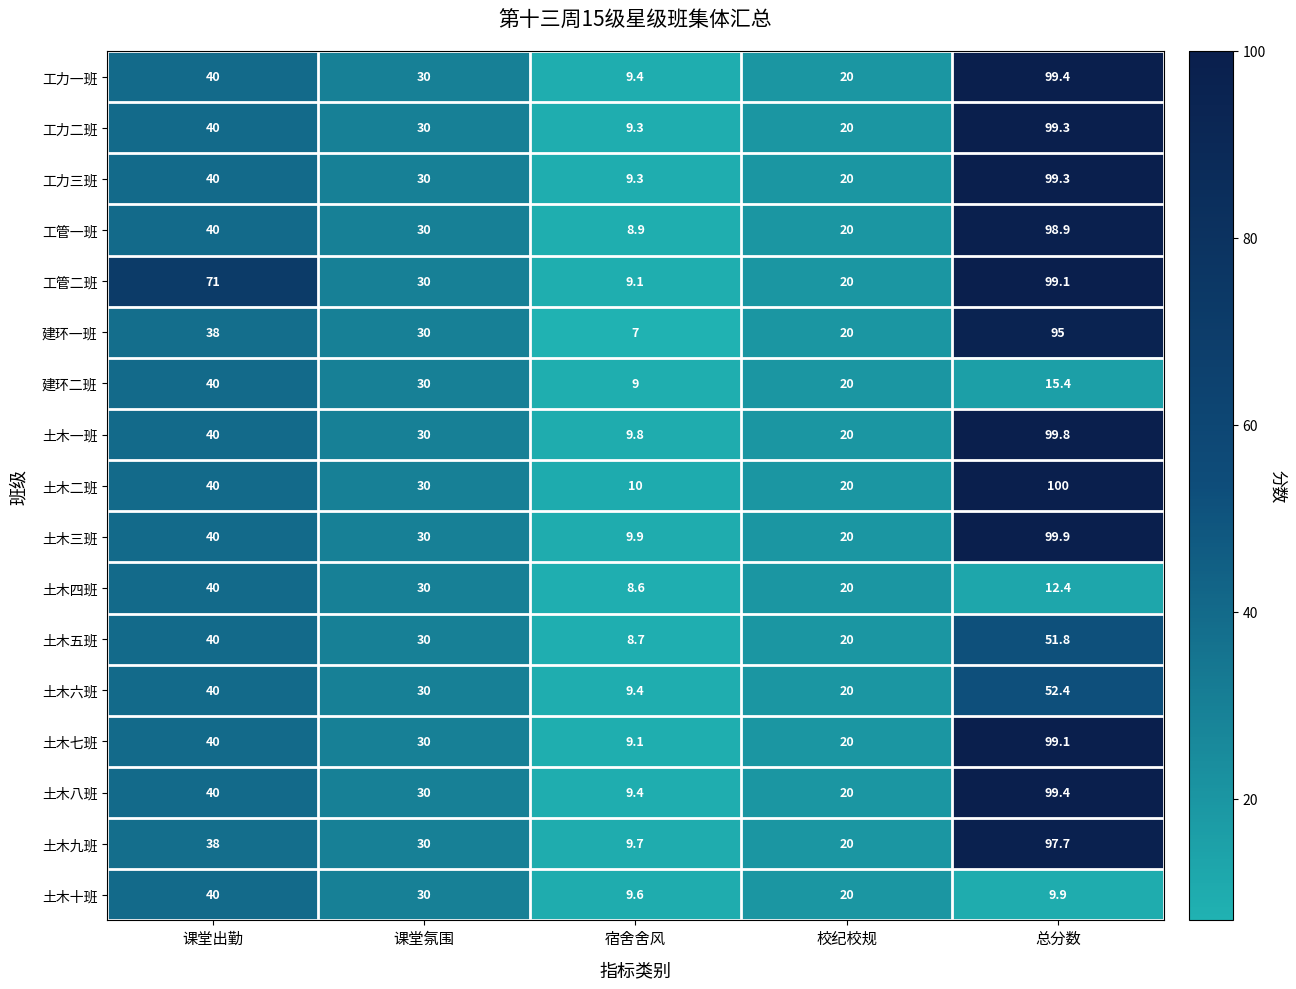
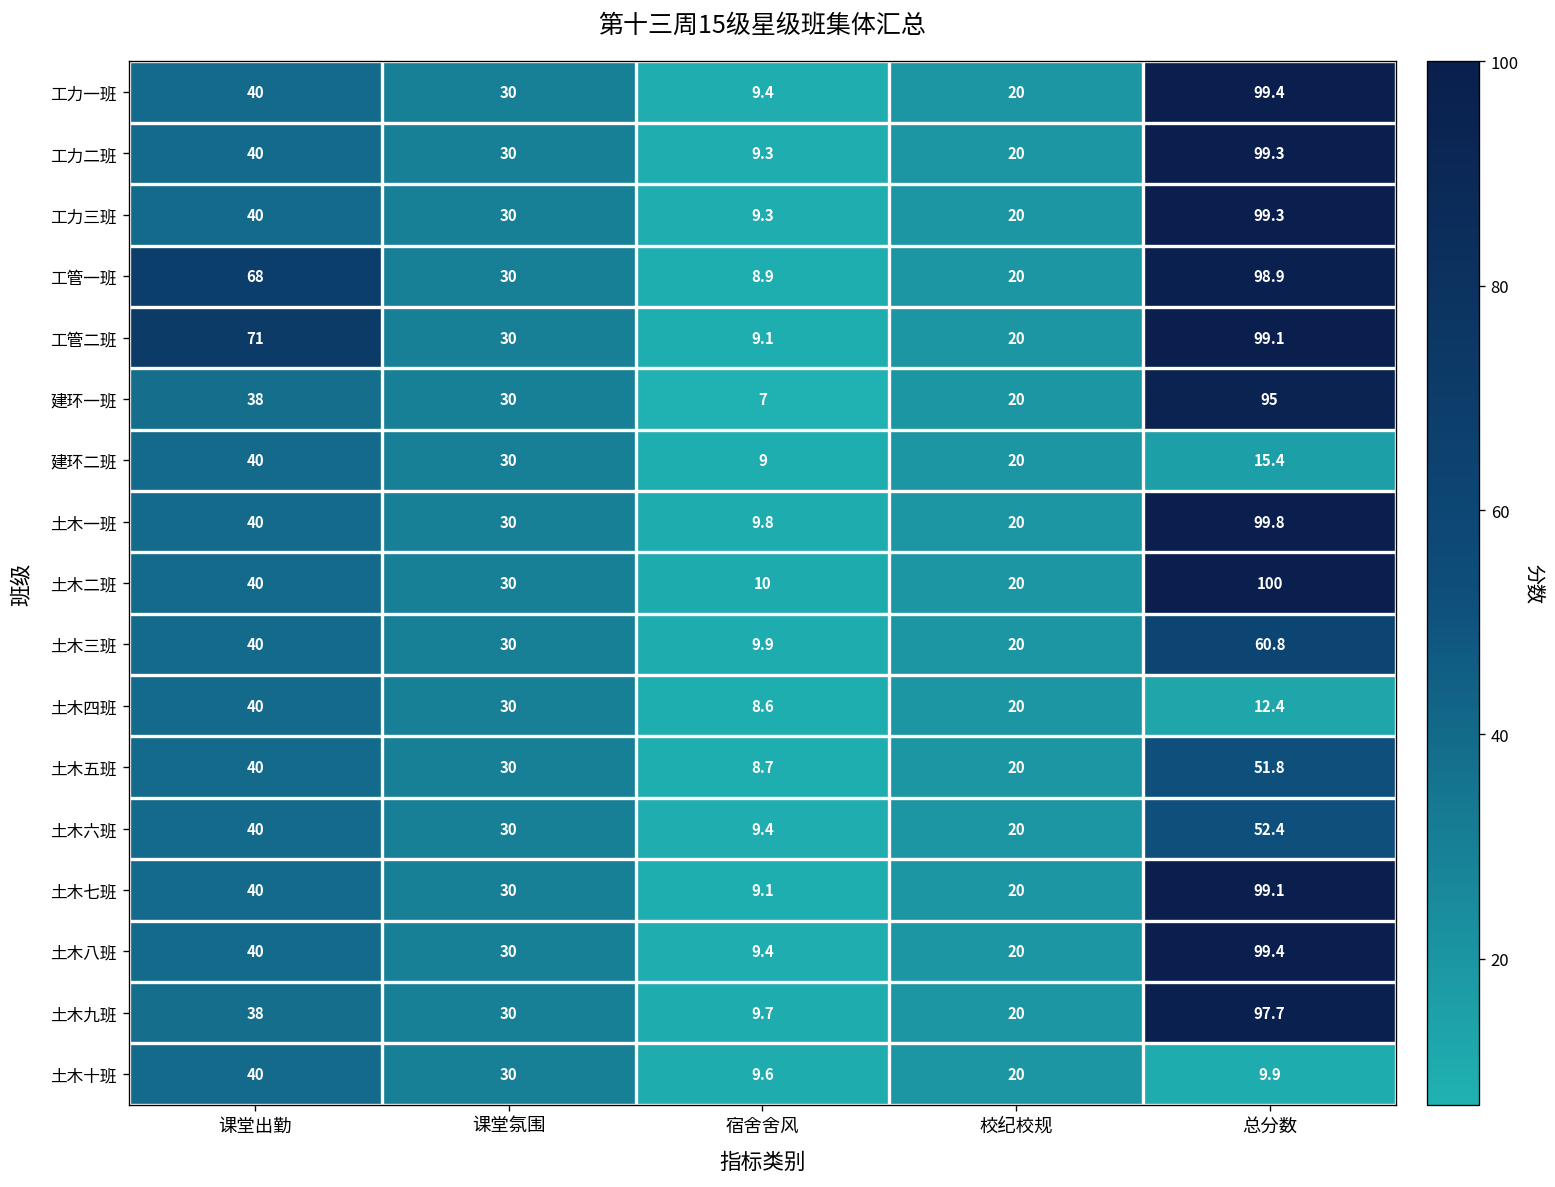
  {
    "工力一班": {
      "课堂出勤": 40,
      "课堂氛围": 30,
      "宿舍舍风": 9.4,
      "校纪校规": 20,
      "总分数": 99.4
    },
    "工力二班": {
      "课堂出勤": 40,
      "课堂氛围": 30,
      "宿舍舍风": 9.3,
      "校纪校规": 20,
      "总分数": 99.3
    },
    "工力三班": {
      "课堂出勤": 40,
      "课堂氛围": 30,
      "宿舍舍风": 9.3,
      "校纪校规": 20,
      "总分数": 99.3
    },
    "工管一班": {
-     "课堂出勤": 40,
+     "课堂出勤": 68,
      "课堂氛围": 30,
      "宿舍舍风": 8.9,
      "校纪校规": 20,
      "总分数": 98.9
    },
    "工管二班": {
      "课堂出勤": 71,
      "课堂氛围": 30,
      "宿舍舍风": 9.1,
      "校纪校规": 20,
      "总分数": 99.1
    },
    "建环一班": {
      "课堂出勤": 38,
      "课堂氛围": 30,
      "宿舍舍风": 7,
      "校纪校规": 20,
      "总分数": 95
    },
    "建环二班": {
      "课堂出勤": 40,
      "课堂氛围": 30,
      "宿舍舍风": 9,
      "校纪校规": 20,
      "总分数": 15.4
    },
    "土木一班": {
      "课堂出勤": 40,
      "课堂氛围": 30,
      "宿舍舍风": 9.8,
      "校纪校规": 20,
      "总分数": 99.8
    },
    "土木二班": {
      "课堂出勤": 40,
      "课堂氛围": 30,
      "宿舍舍风": 10,
      "校纪校规": 20,
      "总分数": 100
    },
    "土木三班": {
      "课堂出勤": 40,
      "课堂氛围": 30,
      "宿舍舍风": 9.9,
      "校纪校规": 20,
-     "总分数": 99.9
+     "总分数": 60.8
    },
    "土木四班": {
      "课堂出勤": 40,
      "课堂氛围": 30,
      "宿舍舍风": 8.6,
      "校纪校规": 20,
      "总分数": 12.4
    },
    "土木五班": {
      "课堂出勤": 40,
      "课堂氛围": 30,
      "宿舍舍风": 8.7,
      "校纪校规": 20,
      "总分数": 51.8
    },
    "土木六班": {
      "课堂出勤": 40,
      "课堂氛围": 30,
      "宿舍舍风": 9.4,
      "校纪校规": 20,
      "总分数": 52.4
    },
    "土木七班": {
      "课堂出勤": 40,
      "课堂氛围": 30,
      "宿舍舍风": 9.1,
      "校纪校规": 20,
      "总分数": 99.1
    },
    "土木八班": {
      "课堂出勤": 40,
      "课堂氛围": 30,
      "宿舍舍风": 9.4,
      "校纪校规": 20,
      "总分数": 99.4
    },
    "土木九班": {
      "课堂出勤": 38,
      "课堂氛围": 30,
      "宿舍舍风": 9.7,
      "校纪校规": 20,
      "总分数": 97.7
    },
    "土木十班": {
      "课堂出勤": 40,
      "课堂氛围": 30,
      "宿舍舍风": 9.6,
      "校纪校规": 20,
      "总分数": 9.9
    }
  }
